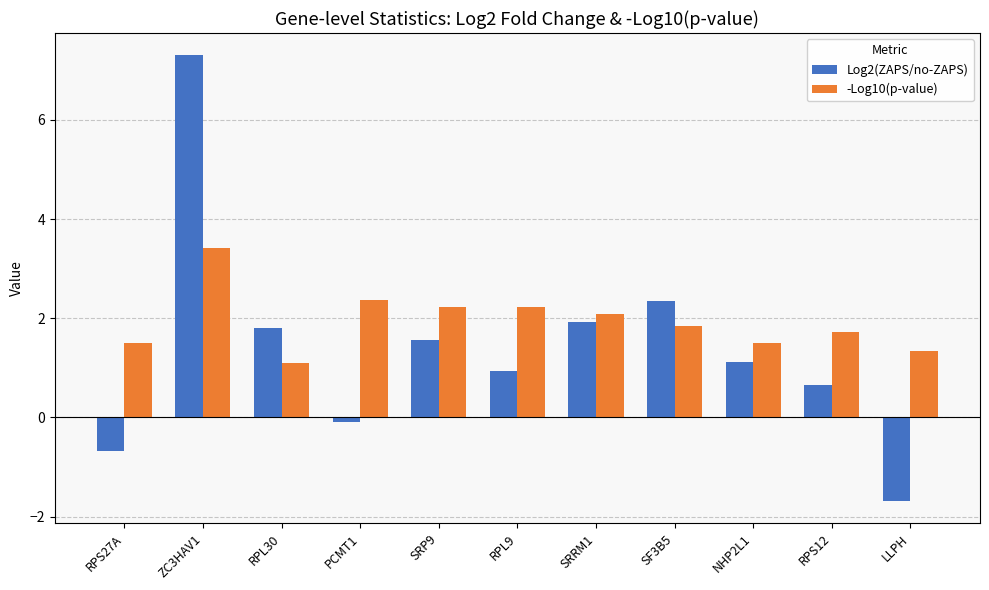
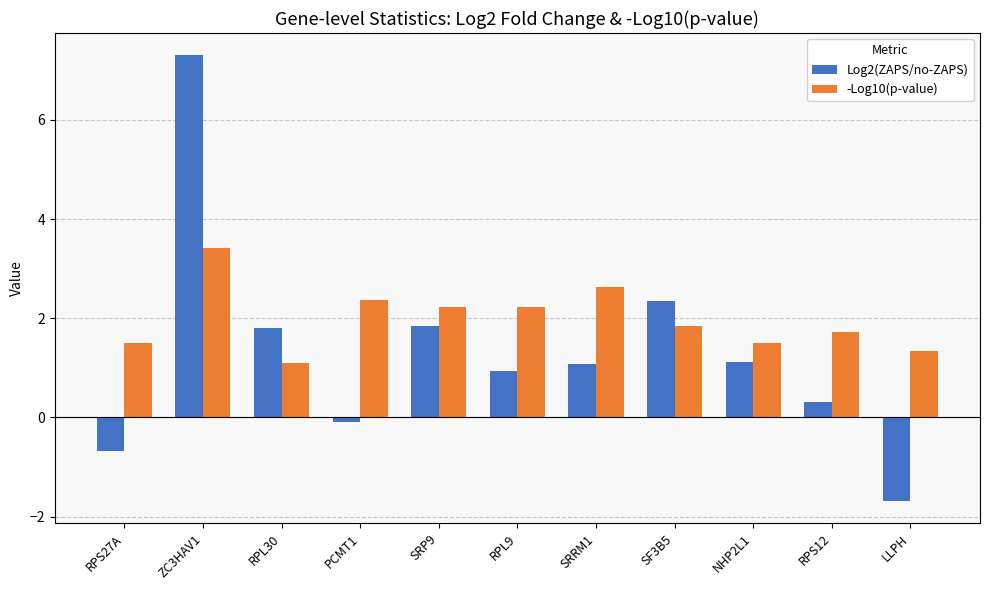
  {
    "Log2(ZAPS/no-ZAPS)": {
      "RPS27A": -0.7,
      "ZC3HAV1": 7.3,
      "RPL30": 1.8,
      "PCMT1": -0.1,
-     "SRP9": 1.6,
+     "SRP9": 1.8,
      "RPL9": 0.9,
-     "SRRM1": 1.9,
+     "SRRM1": 1.1,
      "SF3B5": 2.4,
      "NHP2L1": 1.1,
-     "RPS12": 0.6,
+     "RPS12": 0.3,
      "LLPH": -1.7
    },
    "-Log10(p-value)": {
      "RPS27A": 1.5,
      "ZC3HAV1": 3.4,
      "RPL30": 1.1,
      "PCMT1": 2.4,
      "SRP9": 2.2,
      "RPL9": 2.2,
-     "SRRM1": 2.1,
+     "SRRM1": 2.6,
      "SF3B5": 1.8,
      "NHP2L1": 1.5,
      "RPS12": 1.7,
      "LLPH": 1.3
    }
  }
